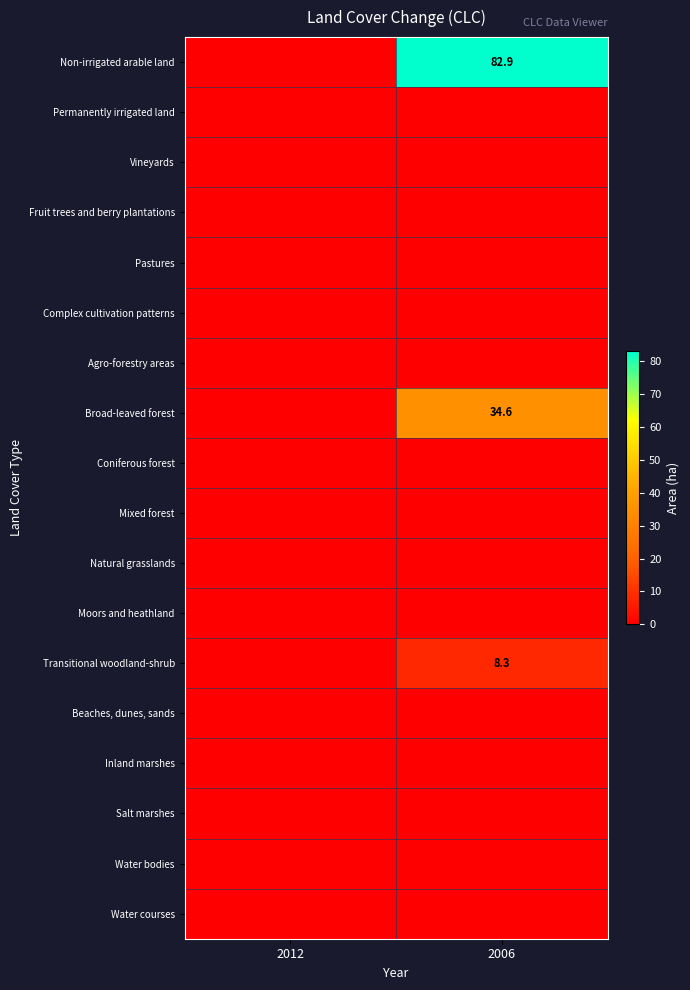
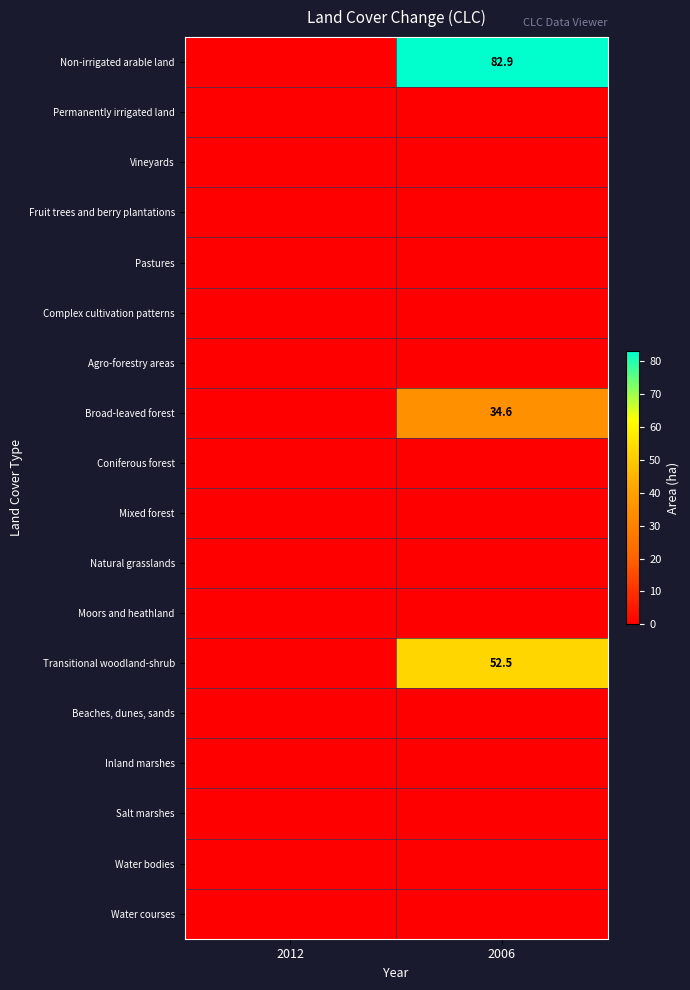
  {
    "Non-irrigated arable land": {
      "2006": 82.9
    },
    "Broad-leaved forest": {
      "2006": 34.6
    },
    "Transitional woodland-shrub": {
-     "2006": 8.3
+     "2006": 52.5
    }
  }
